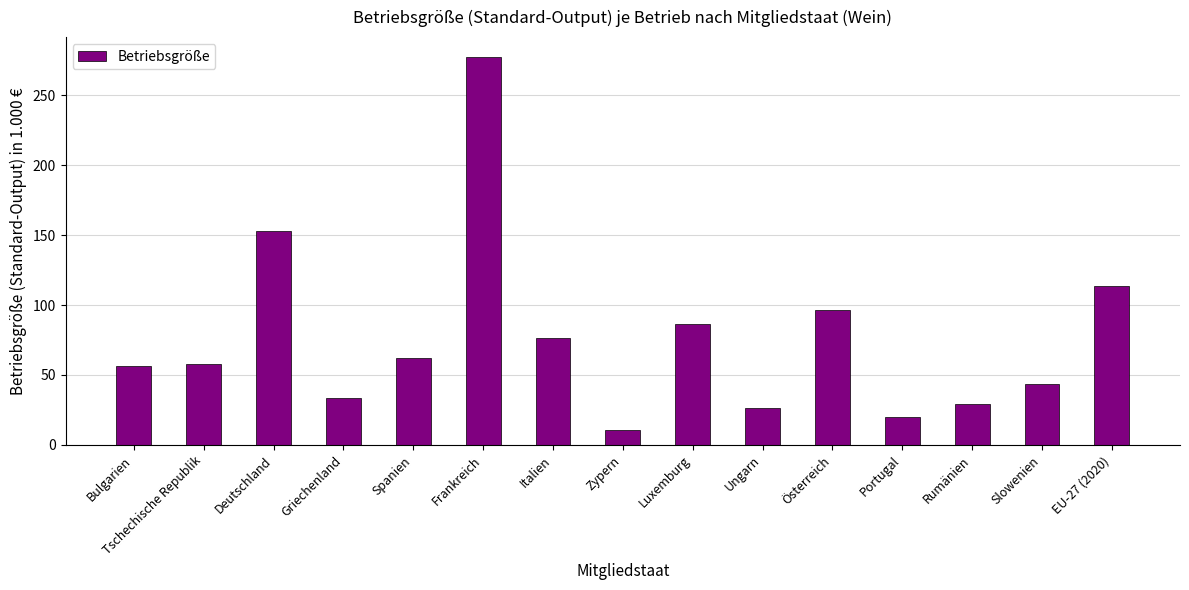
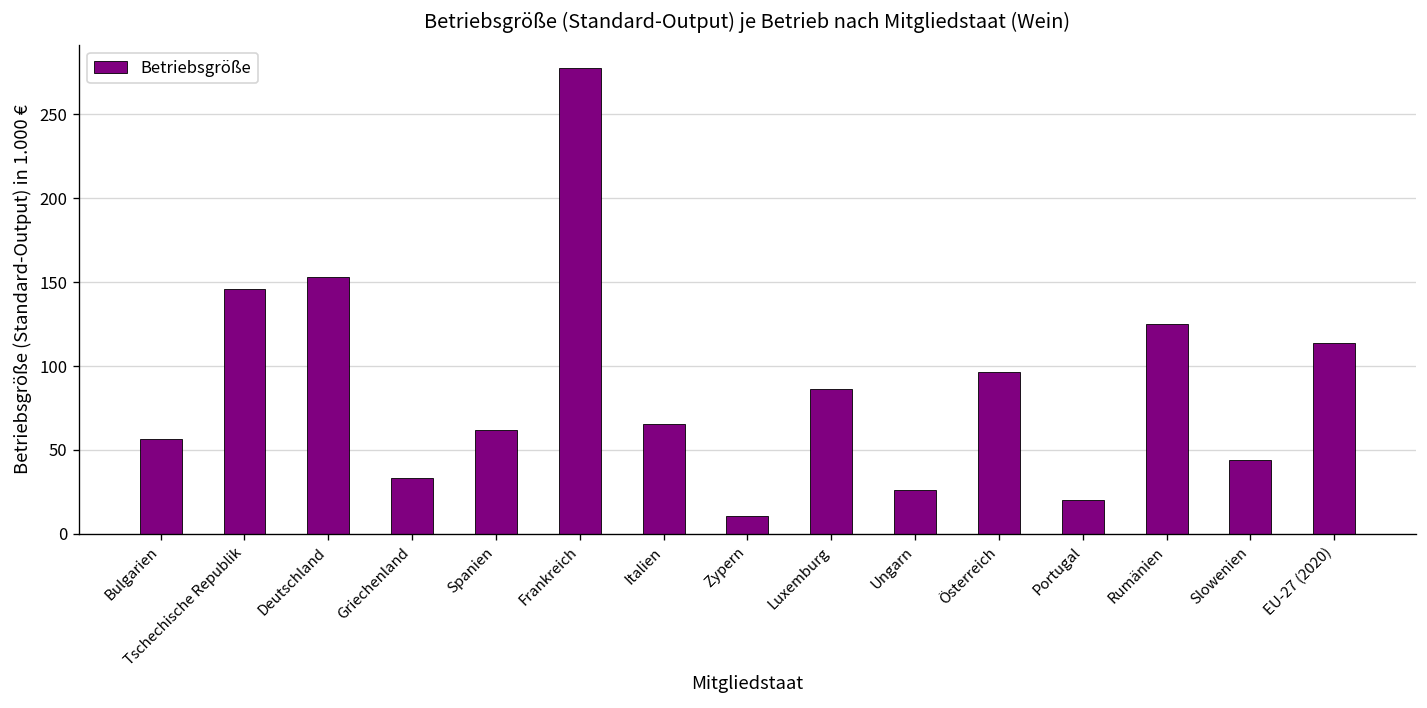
  {
    "Bulgarien": 56,
-   "Tschechische Republik": 58,
+   "Tschechische Republik": 146,
    "Deutschland": 153,
    "Griechenland": 33,
    "Spanien": 62,
    "Frankreich": 278,
-   "Italien": 76,
+   "Italien": 65,
    "Zypern": 11,
    "Luxemburg": 86,
    "Ungarn": 26,
    "Österreich": 96,
    "Portugal": 20,
-   "Rumänien": 29,
+   "Rumänien": 125,
    "Slowenien": 44,
    "EU-27 (2020)": 114
  }
